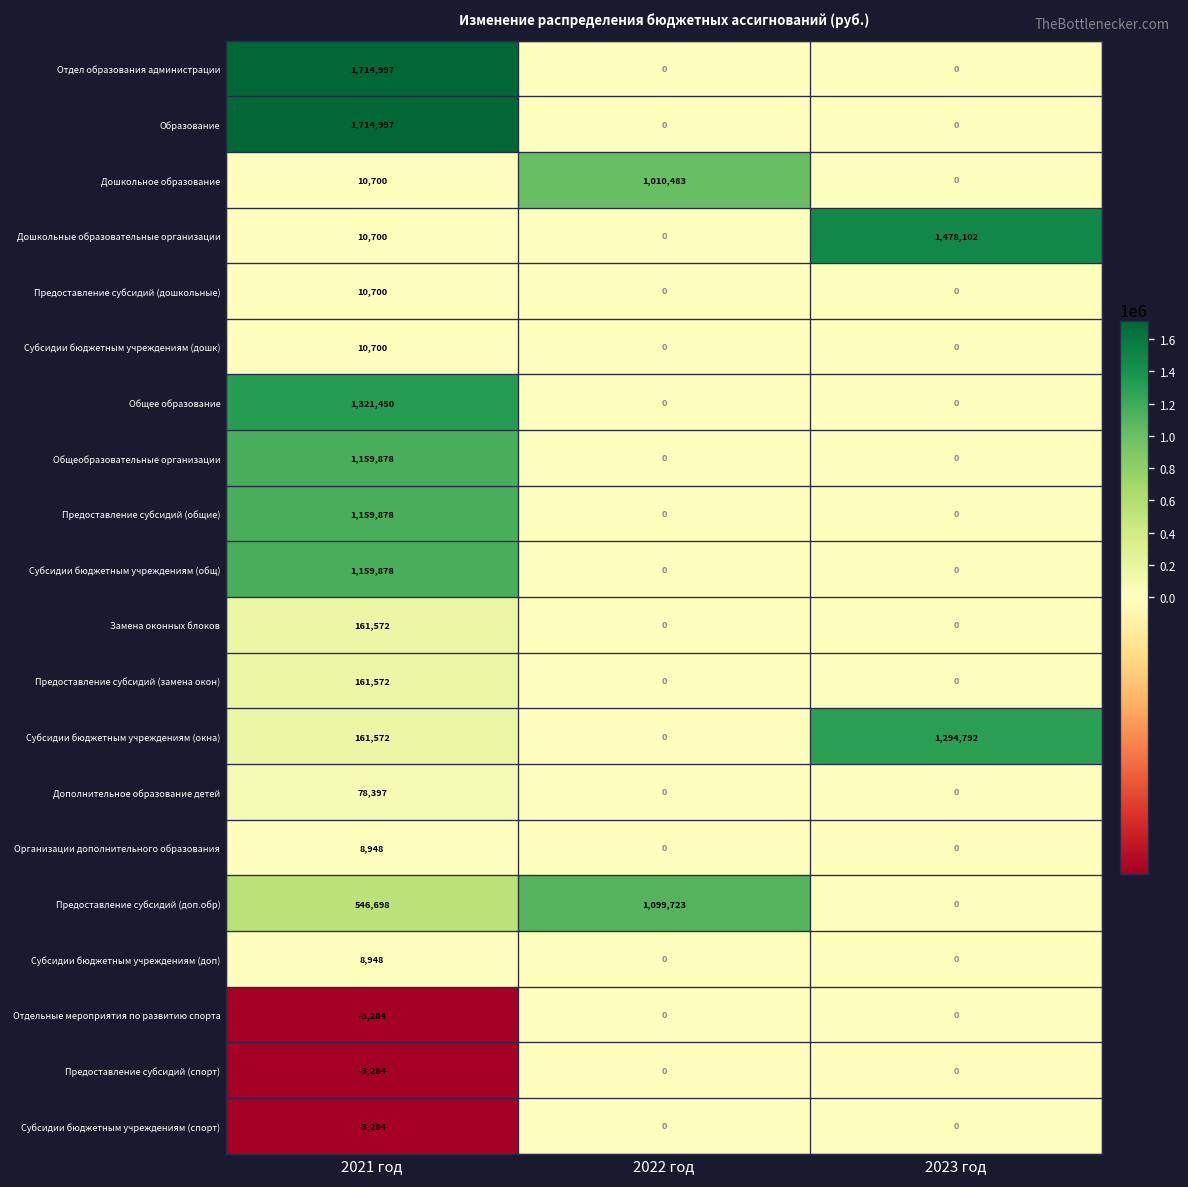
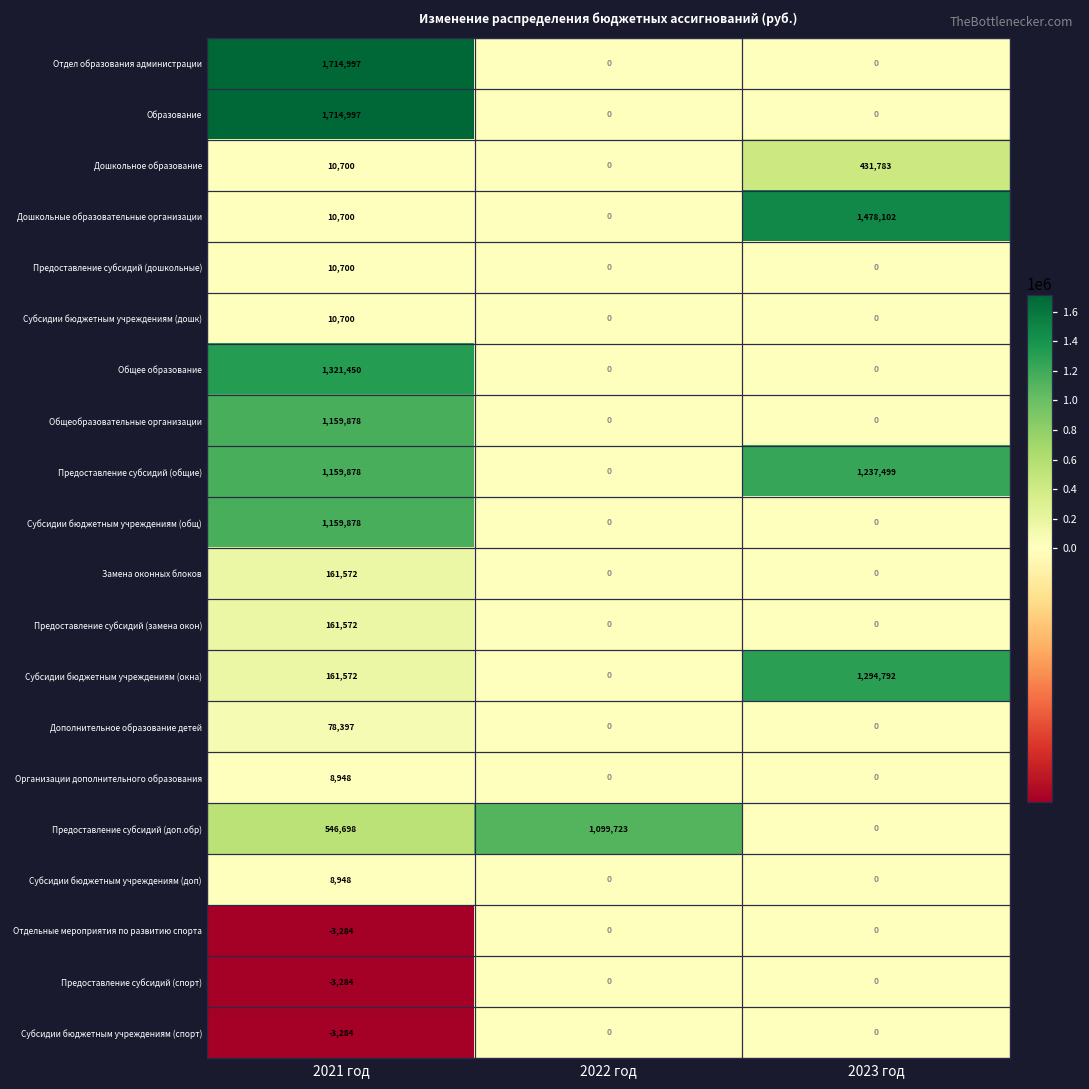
  {
    "Отдел образования администрации": {
      "2021 год": "1,714,997",
      "2022 год": "0",
      "2023 год": "0"
    },
    "Образование": {
      "2021 год": "1,714,997",
      "2022 год": "0",
      "2023 год": "0"
    },
    "Дошкольное образование": {
      "2021 год": "10,700",
-     "2022 год": "1,010,483",
-     "2023 год": "0"
+     "2022 год": "0",
+     "2023 год": "431,783"
    },
    "Дошкольные образовательные организации": {
      "2021 год": "10,700",
      "2022 год": "0",
      "2023 год": "1,478,102"
    },
    "Предоставление субсидий (дошкольные)": {
      "2021 год": "10,700",
      "2022 год": "0",
      "2023 год": "0"
    },
    "Субсидии бюджетным учреждениям (дошк)": {
      "2021 год": "10,700",
      "2022 год": "0",
      "2023 год": "0"
    },
    "Общее образование": {
      "2021 год": "1,321,450",
      "2022 год": "0",
      "2023 год": "0"
    },
    "Общеобразовательные организации": {
      "2021 год": "1,159,878",
      "2022 год": "0",
      "2023 год": "0"
    },
    "Предоставление субсидий (общие)": {
      "2021 год": "1,159,878",
      "2022 год": "0",
-     "2023 год": "0"
+     "2023 год": "1,237,499"
    },
    "Субсидии бюджетным учреждениям (общ)": {
      "2021 год": "1,159,878",
      "2022 год": "0",
      "2023 год": "0"
    },
    "Замена оконных блоков": {
      "2021 год": "161,572",
      "2022 год": "0",
      "2023 год": "0"
    },
    "Предоставление субсидий (замена окон)": {
      "2021 год": "161,572",
      "2022 год": "0",
      "2023 год": "0"
    },
    "Субсидии бюджетным учреждениям (окна)": {
      "2021 год": "161,572",
      "2022 год": "0",
      "2023 год": "1,294,792"
    },
    "Дополнительное образование детей": {
      "2021 год": "78,397",
      "2022 год": "0",
      "2023 год": "0"
    },
    "Организации дополнительного образования": {
      "2021 год": "8,948",
      "2022 год": "0",
      "2023 год": "0"
    },
    "Предоставление субсидий (доп.обр)": {
      "2021 год": "546,698",
      "2022 год": "1,099,723",
      "2023 год": "0"
    },
    "Субсидии бюджетным учреждениям (доп)": {
      "2021 год": "8,948",
      "2022 год": "0",
      "2023 год": "0"
    },
    "Отдельные мероприятия по развитию спорта": {
      "2021 год": "-3,284",
      "2022 год": "0",
      "2023 год": "0"
    },
    "Предоставление субсидий (спорт)": {
      "2021 год": "-3,284",
      "2022 год": "0",
      "2023 год": "0"
    },
    "Субсидии бюджетным учреждениям (спорт)": {
      "2021 год": "-3,284",
      "2022 год": "0",
      "2023 год": "0"
    }
  }
